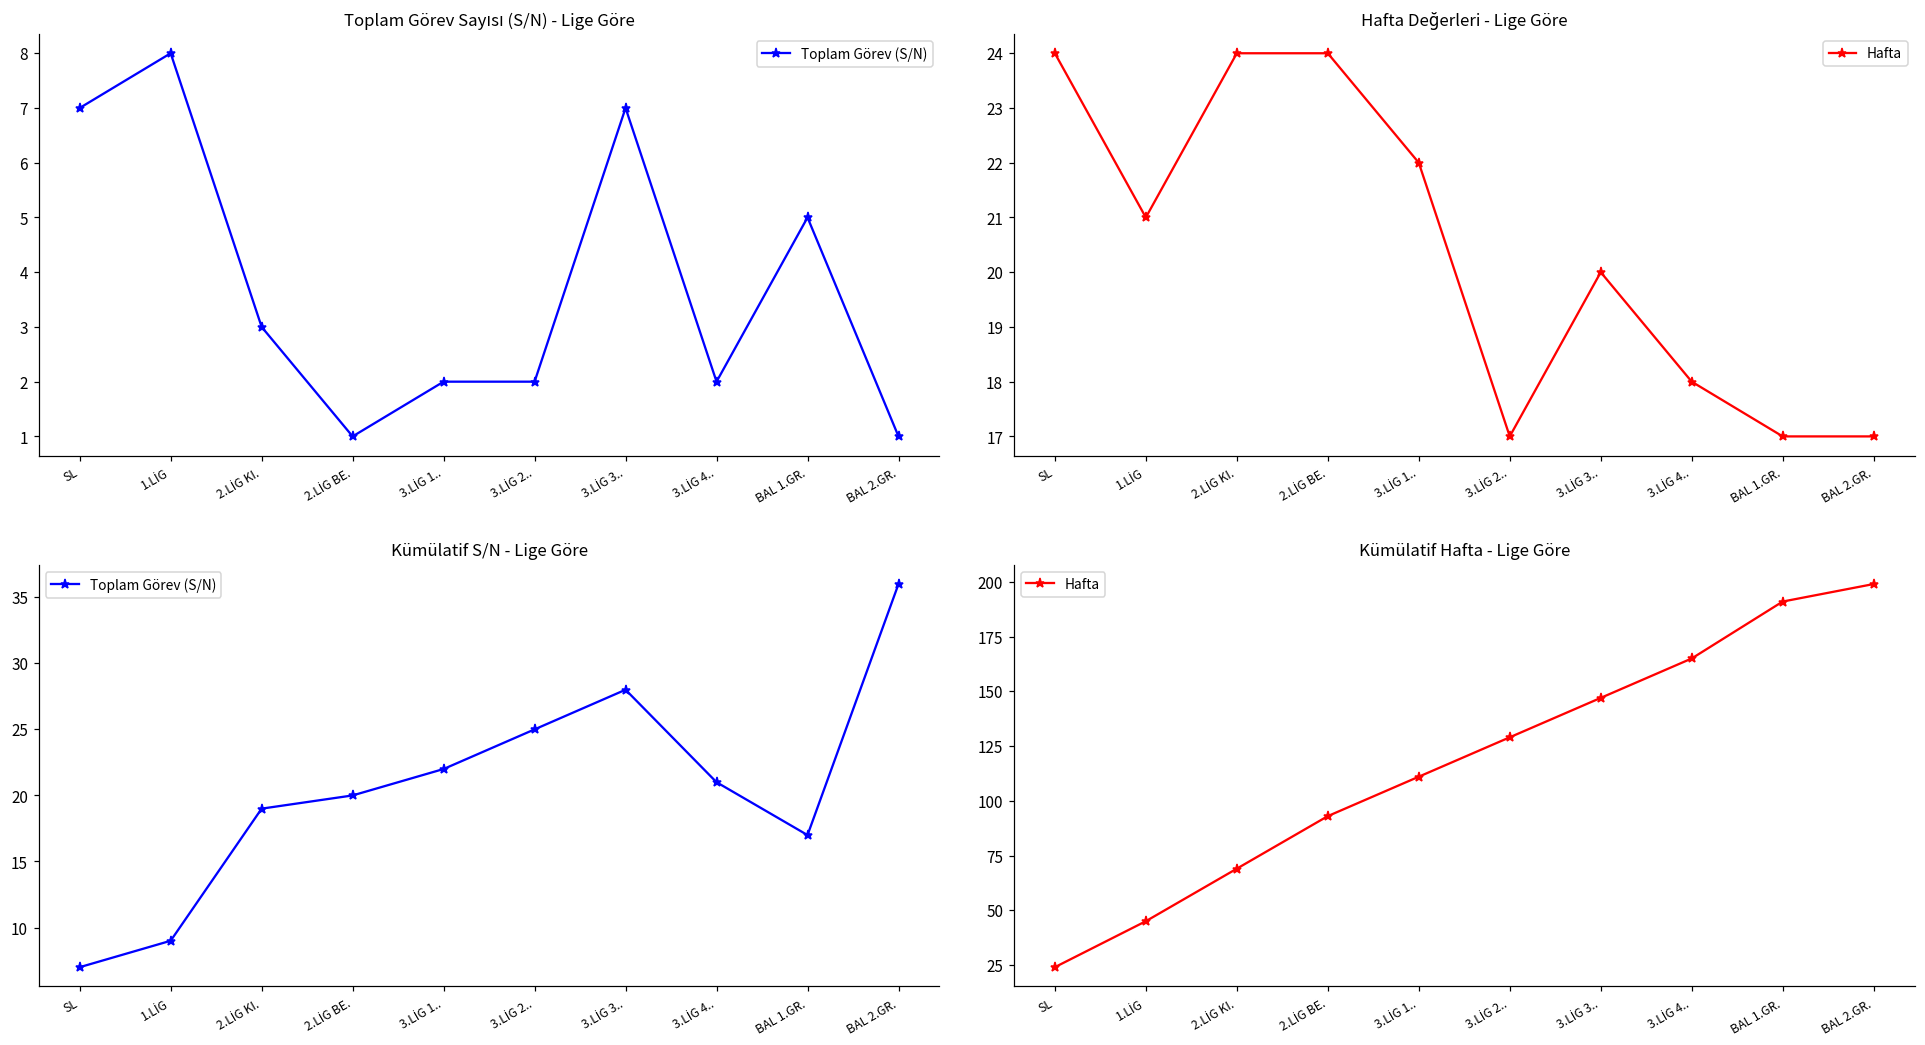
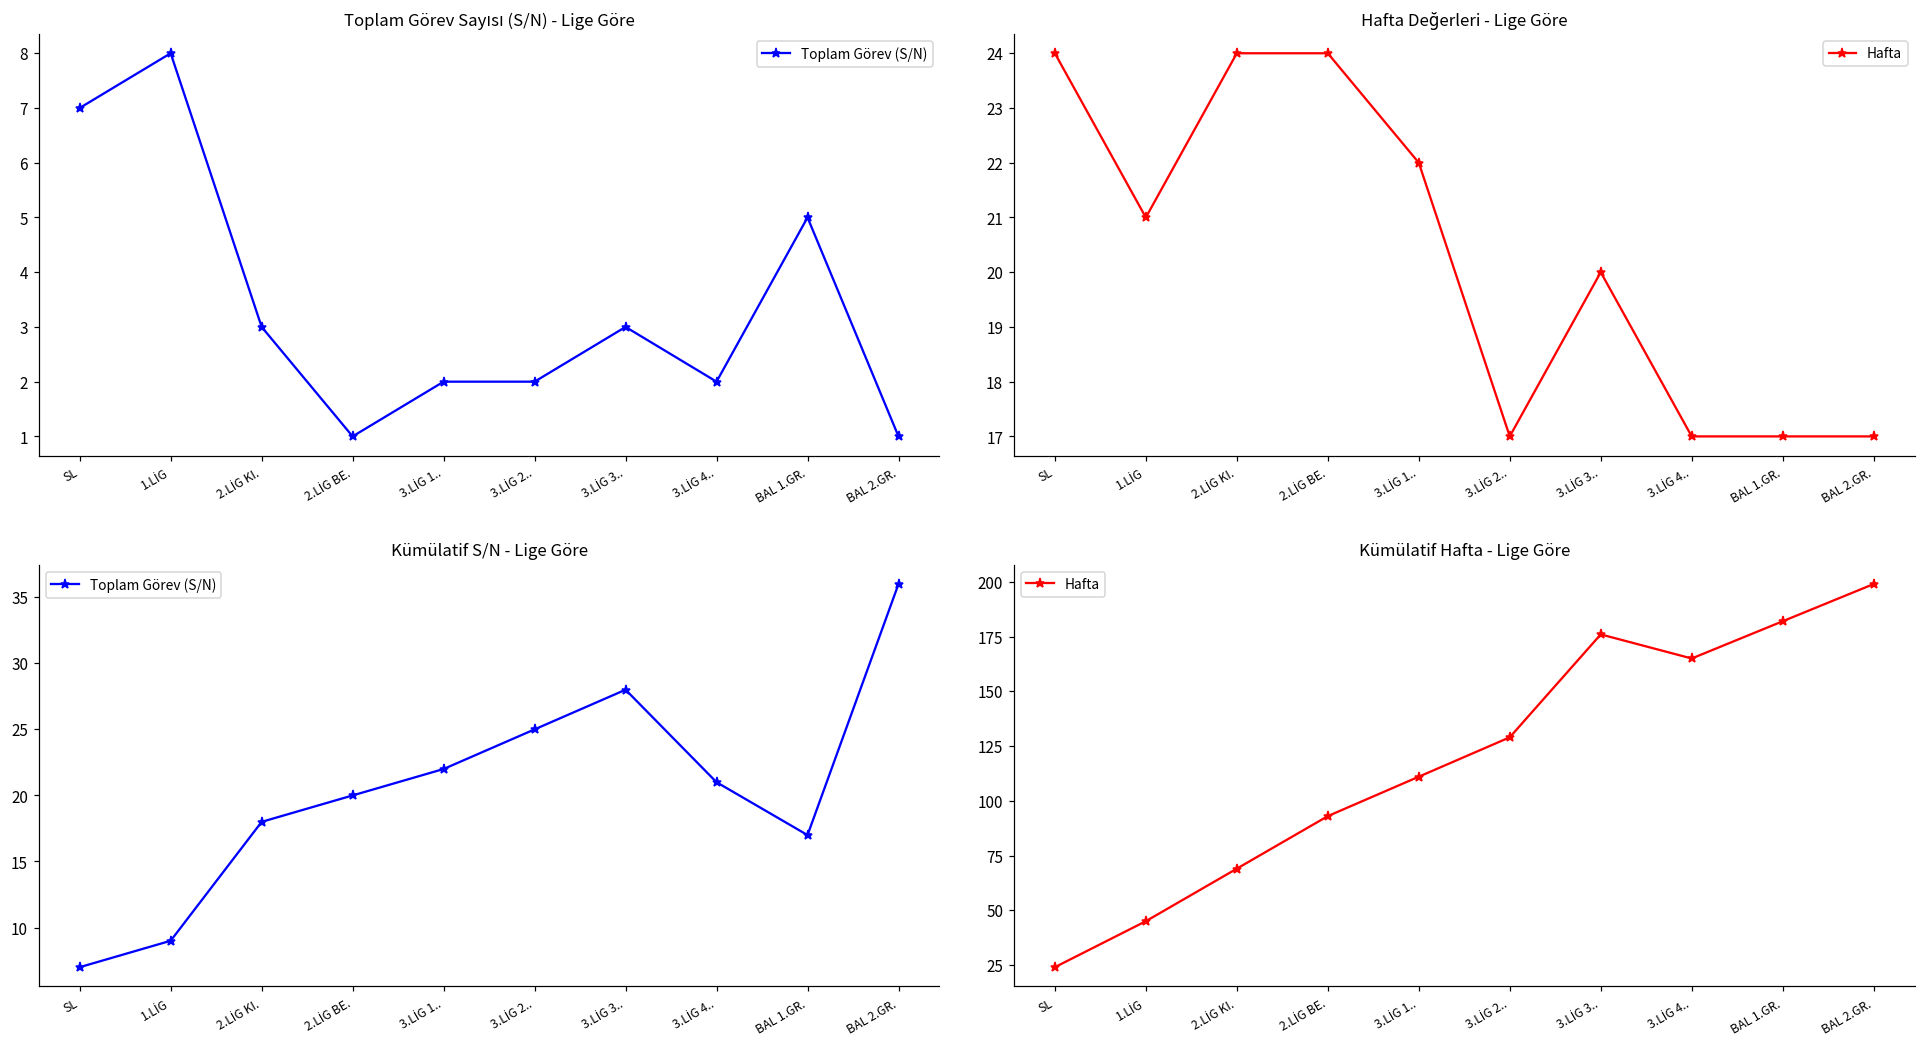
  {
    "Toplam Görev Sayısı (S/N) - Lige Göre": {
      "SL": 7,
      "1.LİG": 8,
      "2.LİG KI.": 3,
      "2.LİG BE.": 1,
      "3.LİG 1..": 2,
      "3.LİG 2..": 2,
-     "3.LİG 3..": 7,
+     "3.LİG 3..": 3,
      "3.LİG 4..": 2,
      "BAL 1.GR.": 5,
      "BAL 2.GR.": 1
    },
    "Hafta Değerleri - Lige Göre": {
      "SL": 24,
      "1.LİG": 21,
      "2.LİG KI.": 24,
      "2.LİG BE.": 24,
      "3.LİG 1..": 22,
      "3.LİG 2..": 17,
      "3.LİG 3..": 20,
-     "3.LİG 4..": 18,
+     "3.LİG 4..": 17,
      "BAL 1.GR.": 17,
      "BAL 2.GR.": 17
    },
    "Kümülatif S/N - Lige Göre": {
      "SL": 7,
      "1.LİG": 9,
-     "2.LİG KI.": 19,
+     "2.LİG KI.": 18,
      "2.LİG BE.": 20,
      "3.LİG 1..": 22,
      "3.LİG 2..": 25,
      "3.LİG 3..": 28,
      "3.LİG 4..": 21,
      "BAL 1.GR.": 17,
      "BAL 2.GR.": 36
    },
    "Kümülatif Hafta - Lige Göre": {
      "SL": 24,
      "1.LİG": 45,
      "2.LİG KI.": 69,
      "2.LİG BE.": 93,
      "3.LİG 1..": 111,
      "3.LİG 2..": 129,
-     "3.LİG 3..": 147,
+     "3.LİG 3..": 176,
      "3.LİG 4..": 165,
-     "BAL 1.GR.": 191,
+     "BAL 1.GR.": 182,
      "BAL 2.GR.": 199
    }
  }
